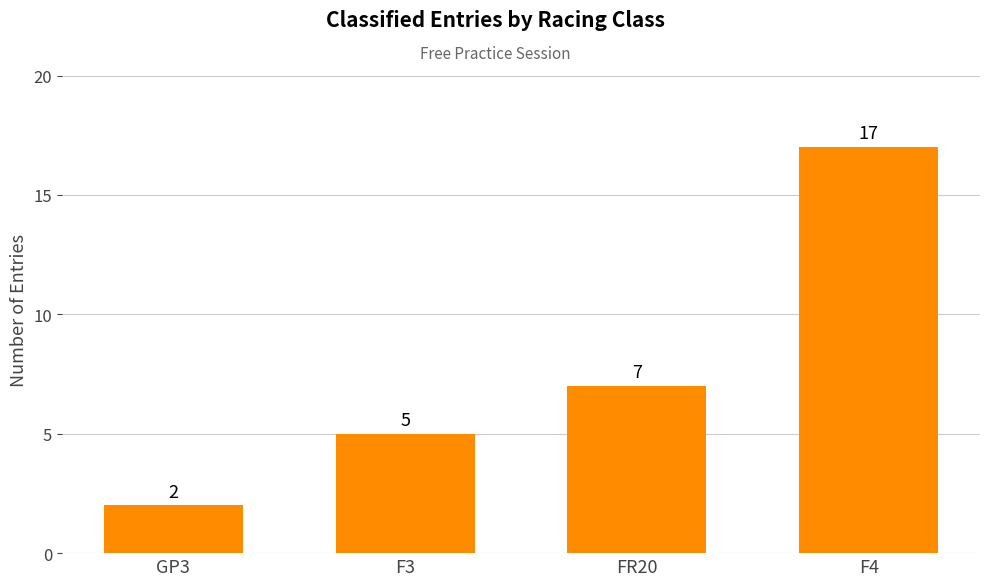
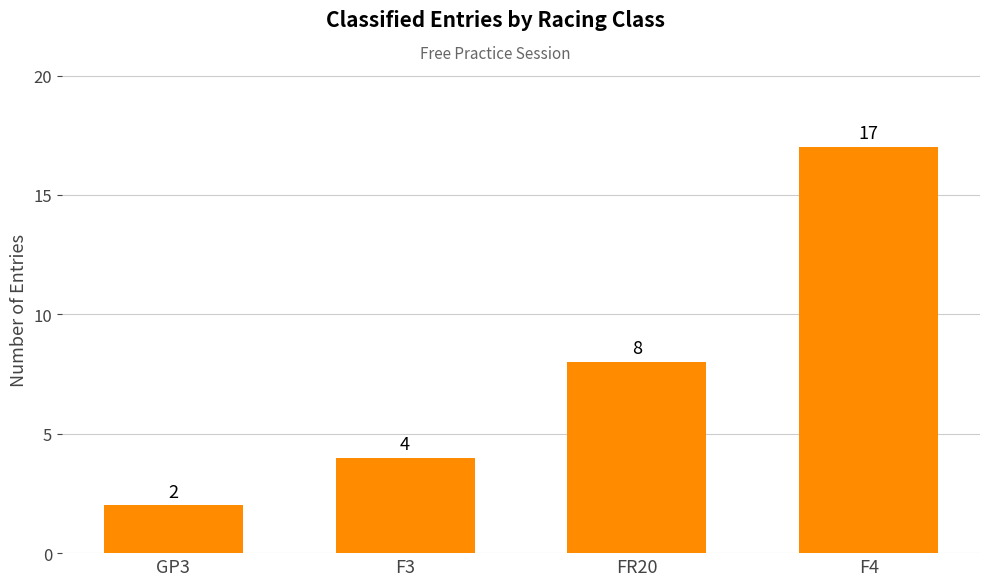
  {
    "GP3": 2,
-   "F3": 5,
-   "FR20": 7,
+   "F3": 4,
+   "FR20": 8,
    "F4": 17
  }
